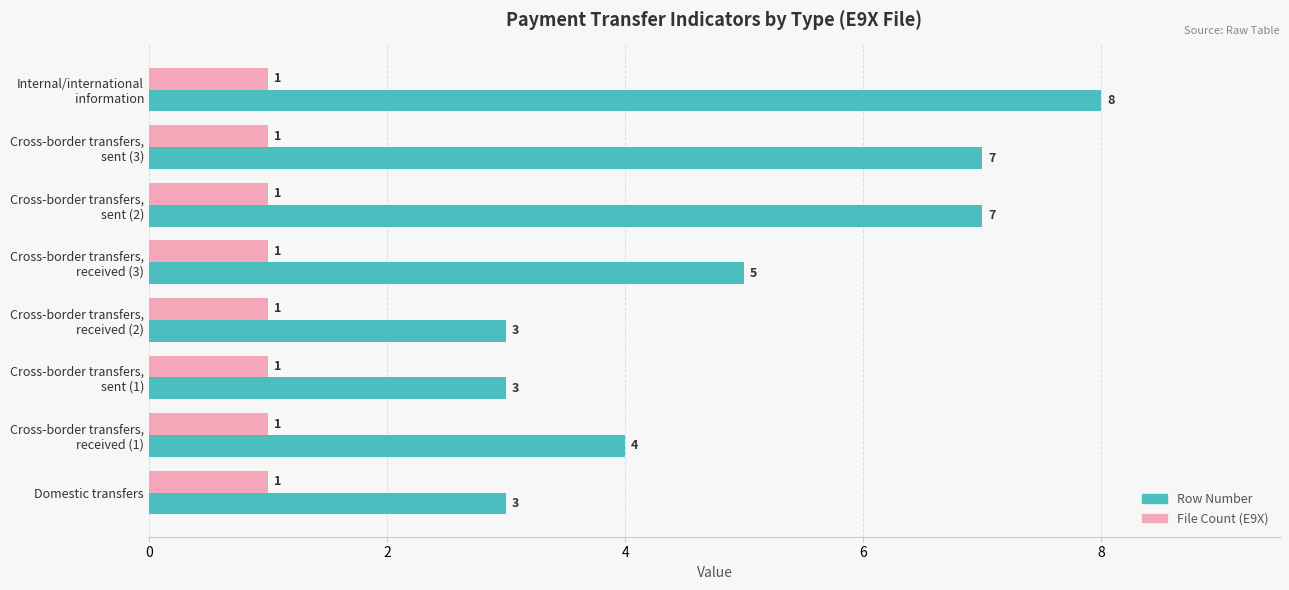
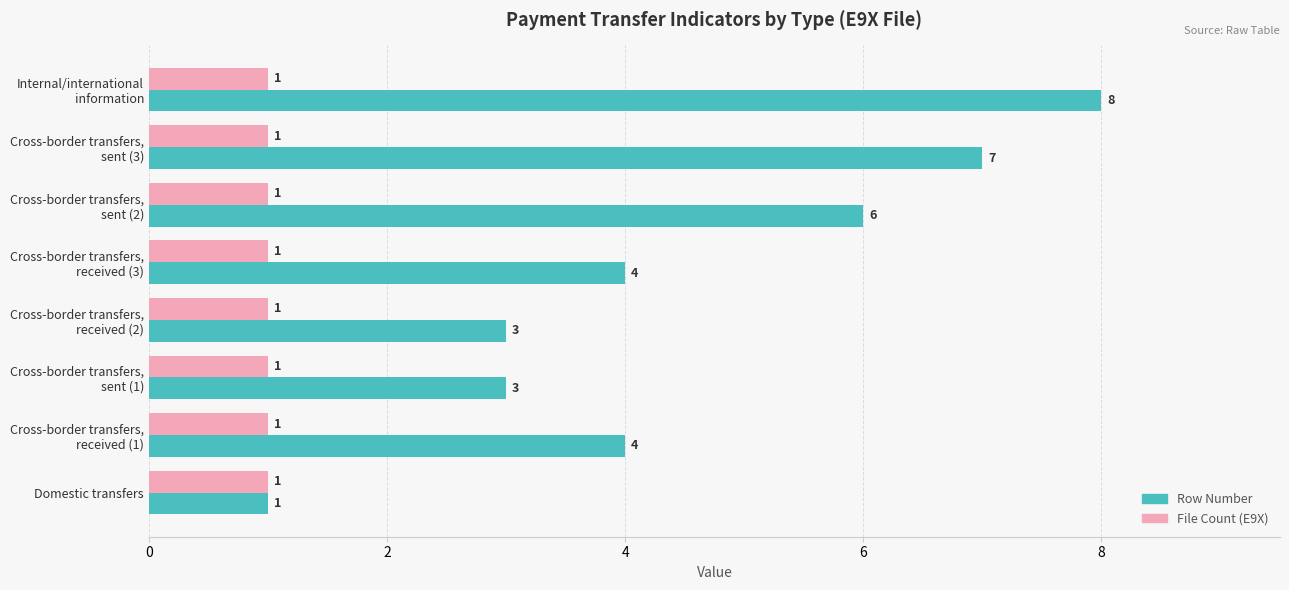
  {
    "Row Number": {
      "Internal/international information": 8,
      "Cross-border transfers, sent (3)": 7,
-     "Cross-border transfers, sent (2)": 7,
-     "Cross-border transfers, received (3)": 5,
+     "Cross-border transfers, sent (2)": 6,
+     "Cross-border transfers, received (3)": 4,
      "Cross-border transfers, received (2)": 3,
      "Cross-border transfers, sent (1)": 3,
      "Cross-border transfers, received (1)": 4,
-     "Domestic transfers": 3
+     "Domestic transfers": 1
    },
    "File Count (E9X)": {
      "Internal/international information": 1,
      "Cross-border transfers, sent (3)": 1,
      "Cross-border transfers, sent (2)": 1,
      "Cross-border transfers, received (3)": 1,
      "Cross-border transfers, received (2)": 1,
      "Cross-border transfers, sent (1)": 1,
      "Cross-border transfers, received (1)": 1,
      "Domestic transfers": 1
    }
  }
